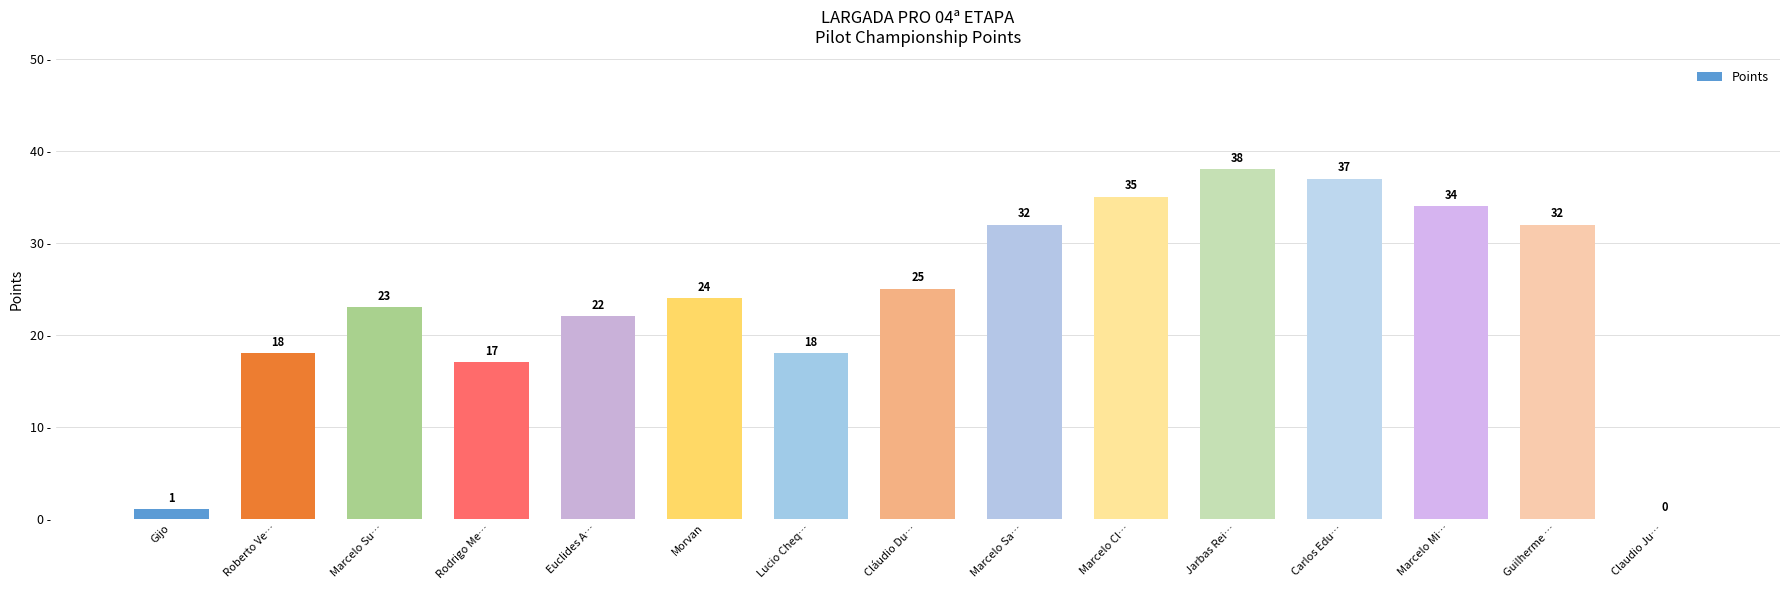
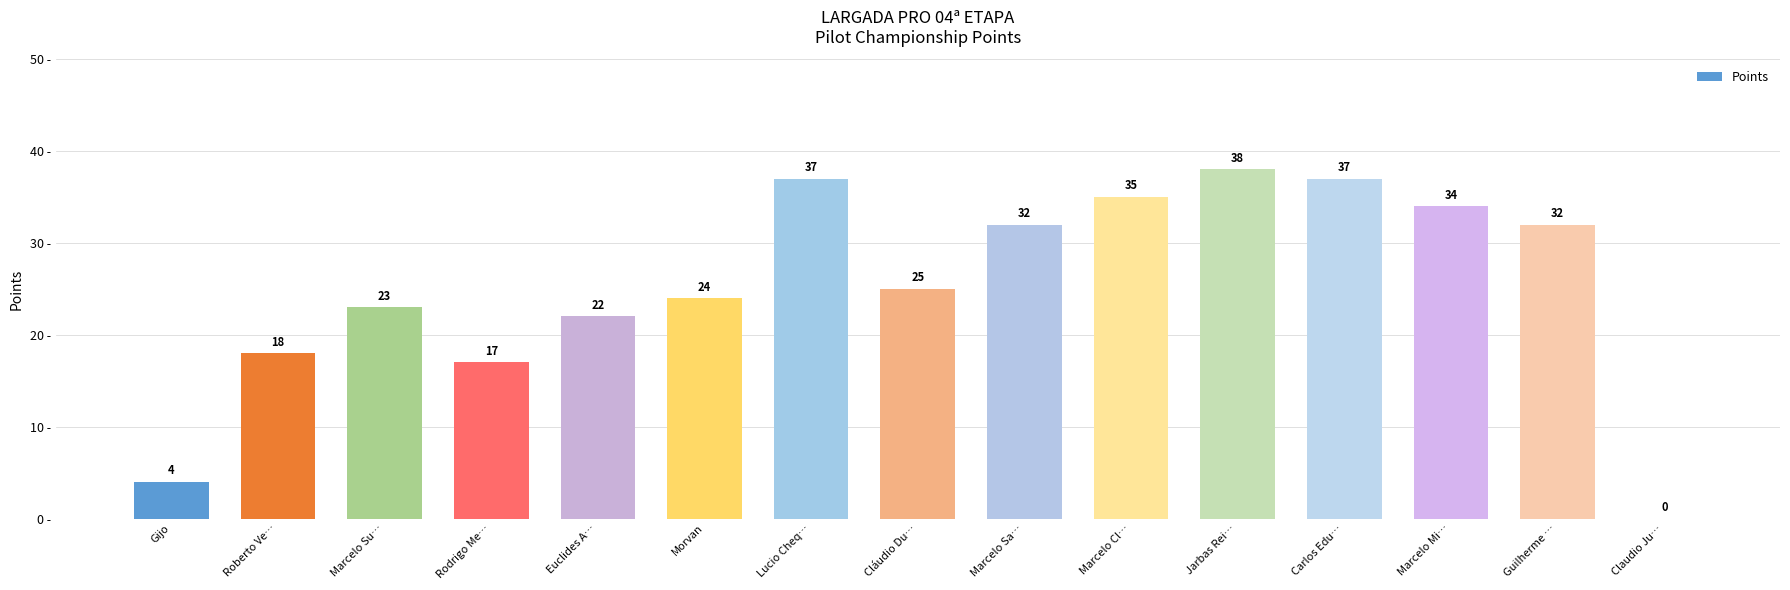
  {
-   "Gijo": 1,
+   "Gijo": 4,
    "Roberto Ve…": 18,
    "Marcelo Su…": 23,
    "Rodrigo Me…": 17,
    "Euclides A…": 22,
    "Morvan": 24,
-   "Lucio Cheq…": 18,
+   "Lucio Cheq…": 37,
    "Cláudio Du…": 25,
    "Marcelo Sa…": 32,
    "Marcelo Cl…": 35,
    "Jarbas Rei…": 38,
    "Carlos Edu…": 37,
    "Marcelo Mi…": 34,
    "Guilherme …": 32,
    "Claudio Ju…": 0
  }
